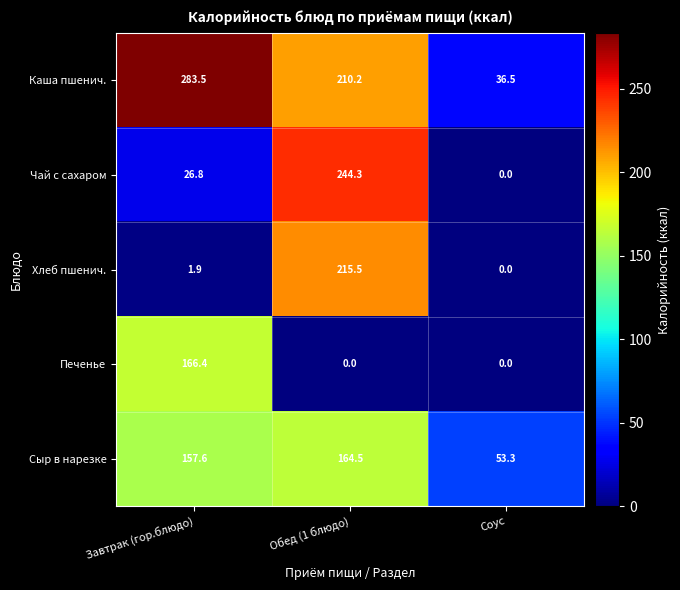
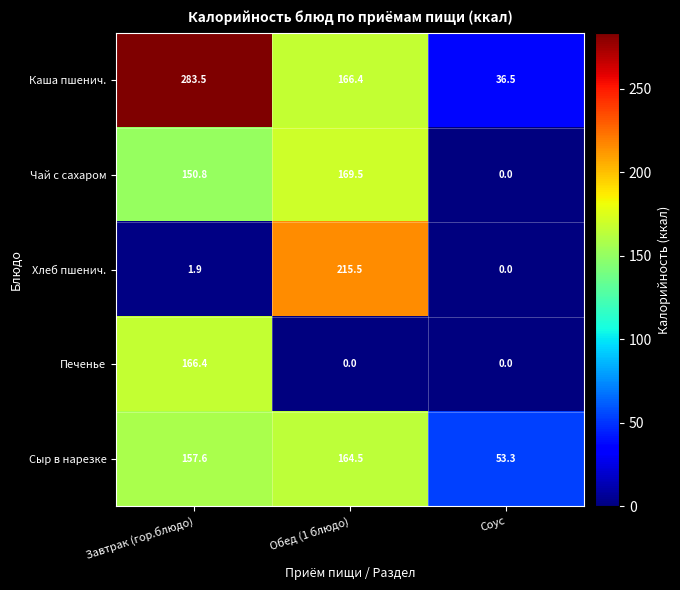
  {
    "Каша пшенич.": {
      "Завтрак (гор.блюдо)": 283.5,
-     "Обед (1 блюдо)": 210.2,
+     "Обед (1 блюдо)": 166.4,
      "Соус": 36.5
    },
    "Чай с сахаром": {
-     "Завтрак (гор.блюдо)": 26.8,
-     "Обед (1 блюдо)": 244.3,
+     "Завтрак (гор.блюдо)": 150.8,
+     "Обед (1 блюдо)": 169.5,
      "Соус": 0.0
    },
    "Хлеб пшенич.": {
      "Завтрак (гор.блюдо)": 1.9,
      "Обед (1 блюдо)": 215.5,
      "Соус": 0.0
    },
    "Печенье": {
      "Завтрак (гор.блюдо)": 166.4,
      "Обед (1 блюдо)": 0.0,
      "Соус": 0.0
    },
    "Сыр в нарезке": {
      "Завтрак (гор.блюдо)": 157.6,
      "Обед (1 блюдо)": 164.5,
      "Соус": 53.3
    }
  }
